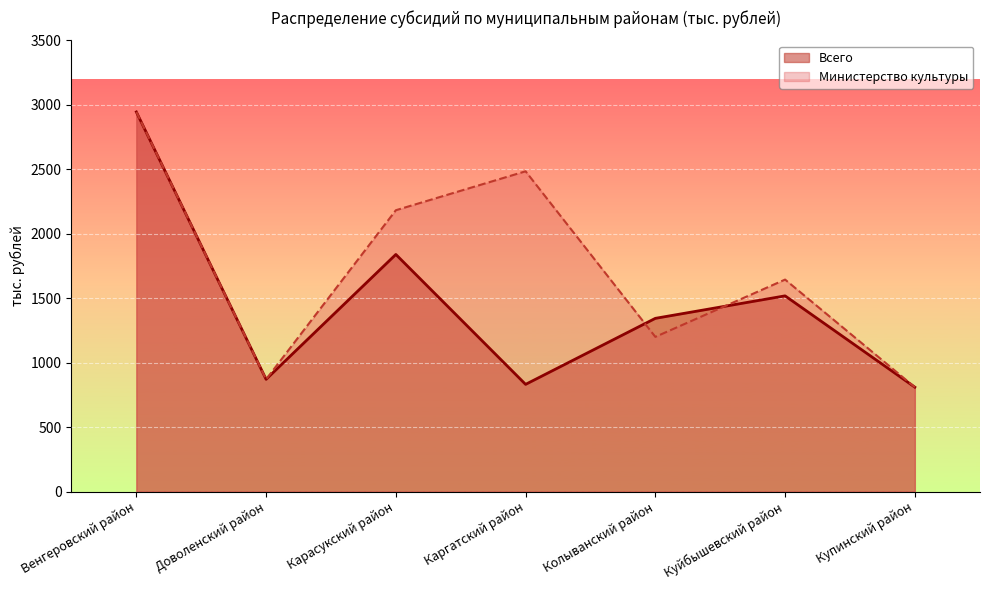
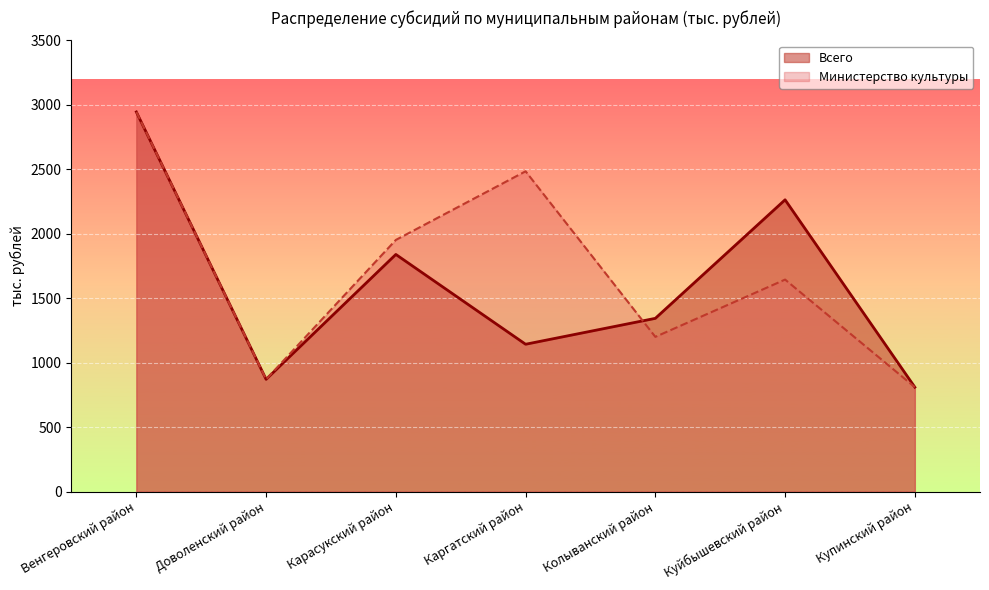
  {
    "Всего": {
      "Карасукский район": 1840,
-     "Каргатский район": 830,
+     "Каргатский район": 1140,
      "Колыванский район": 1340,
-     "Куйбышевский район": 1520
+     "Куйбышевский район": 2260
    },
    "Министерство культуры": {
-     "Карасукский район": 2180,
+     "Карасукский район": 1950,
      "Каргатский район": 2480,
      "Колыванский район": 1200,
      "Куйбышевский район": 1640
    }
  }
